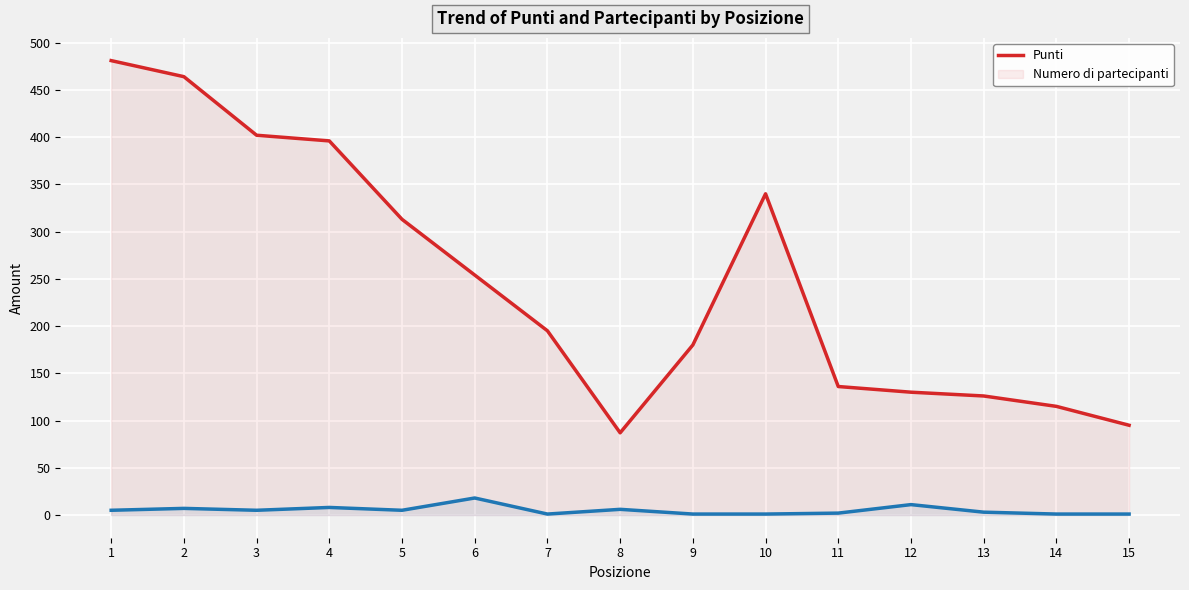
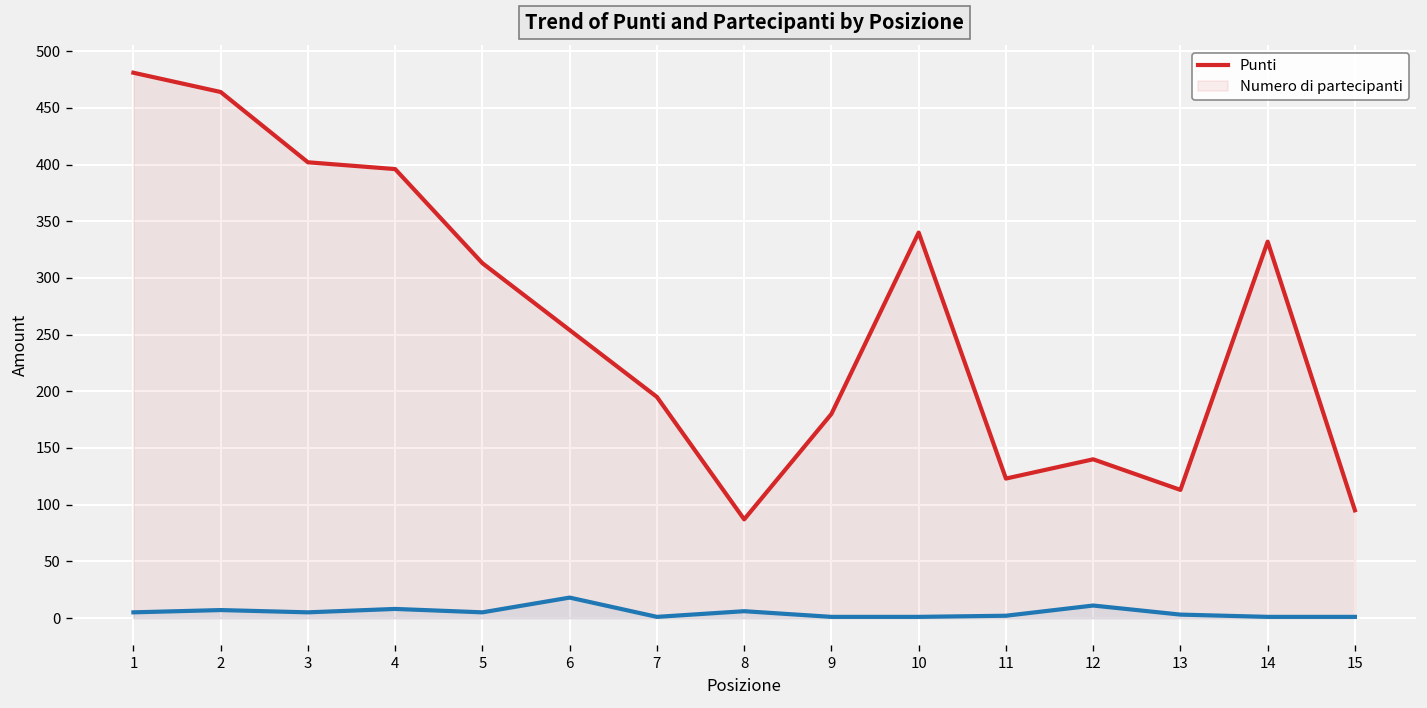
  {
    "Punti": {
      "1": 480,
      "2": 460,
      "3": 400,
      "4": 400,
      "5": 310,
      "6": 250,
      "7": 200,
      "8": 90,
      "9": 180,
      "10": 340,
-     "11": 140,
-     "12": 130,
-     "13": 130,
-     "14": 120,
+     "11": 120,
+     "12": 140,
+     "13": 110,
+     "14": 330,
      "15": 100
    }
  }
